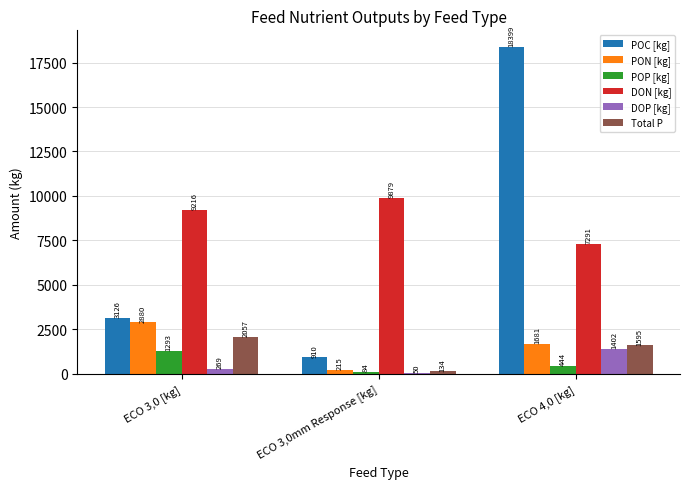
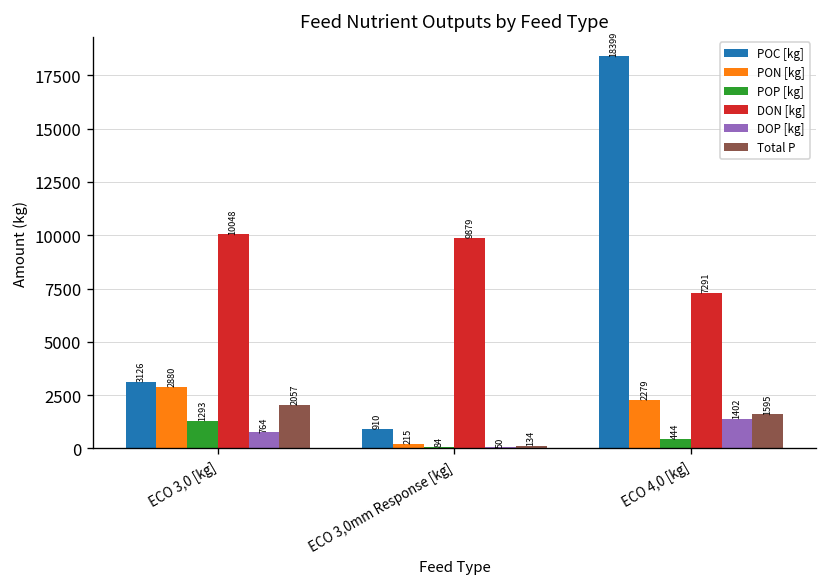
  {
    "POC [kg]": {
      "ECO 3,0 [kg]": 3126,
      "ECO 3,0mm Response [kg]": 910,
      "ECO 4,0 [kg]": 18399
    },
    "PON [kg]": {
      "ECO 3,0 [kg]": 2880,
      "ECO 3,0mm Response [kg]": 215,
-     "ECO 4,0 [kg]": 1681
+     "ECO 4,0 [kg]": 2279
    },
    "POP [kg]": {
      "ECO 3,0 [kg]": 1293,
      "ECO 3,0mm Response [kg]": 84,
      "ECO 4,0 [kg]": 444
    },
    "DON [kg]": {
-     "ECO 3,0 [kg]": 9216,
+     "ECO 3,0 [kg]": 10048,
      "ECO 3,0mm Response [kg]": 9879,
      "ECO 4,0 [kg]": 7291
    },
    "DOP [kg]": {
-     "ECO 3,0 [kg]": 269,
+     "ECO 3,0 [kg]": 764,
      "ECO 3,0mm Response [kg]": 50,
      "ECO 4,0 [kg]": 1402
    },
    "Total P": {
      "ECO 3,0 [kg]": 2057,
      "ECO 3,0mm Response [kg]": 134,
      "ECO 4,0 [kg]": 1595
    }
  }
